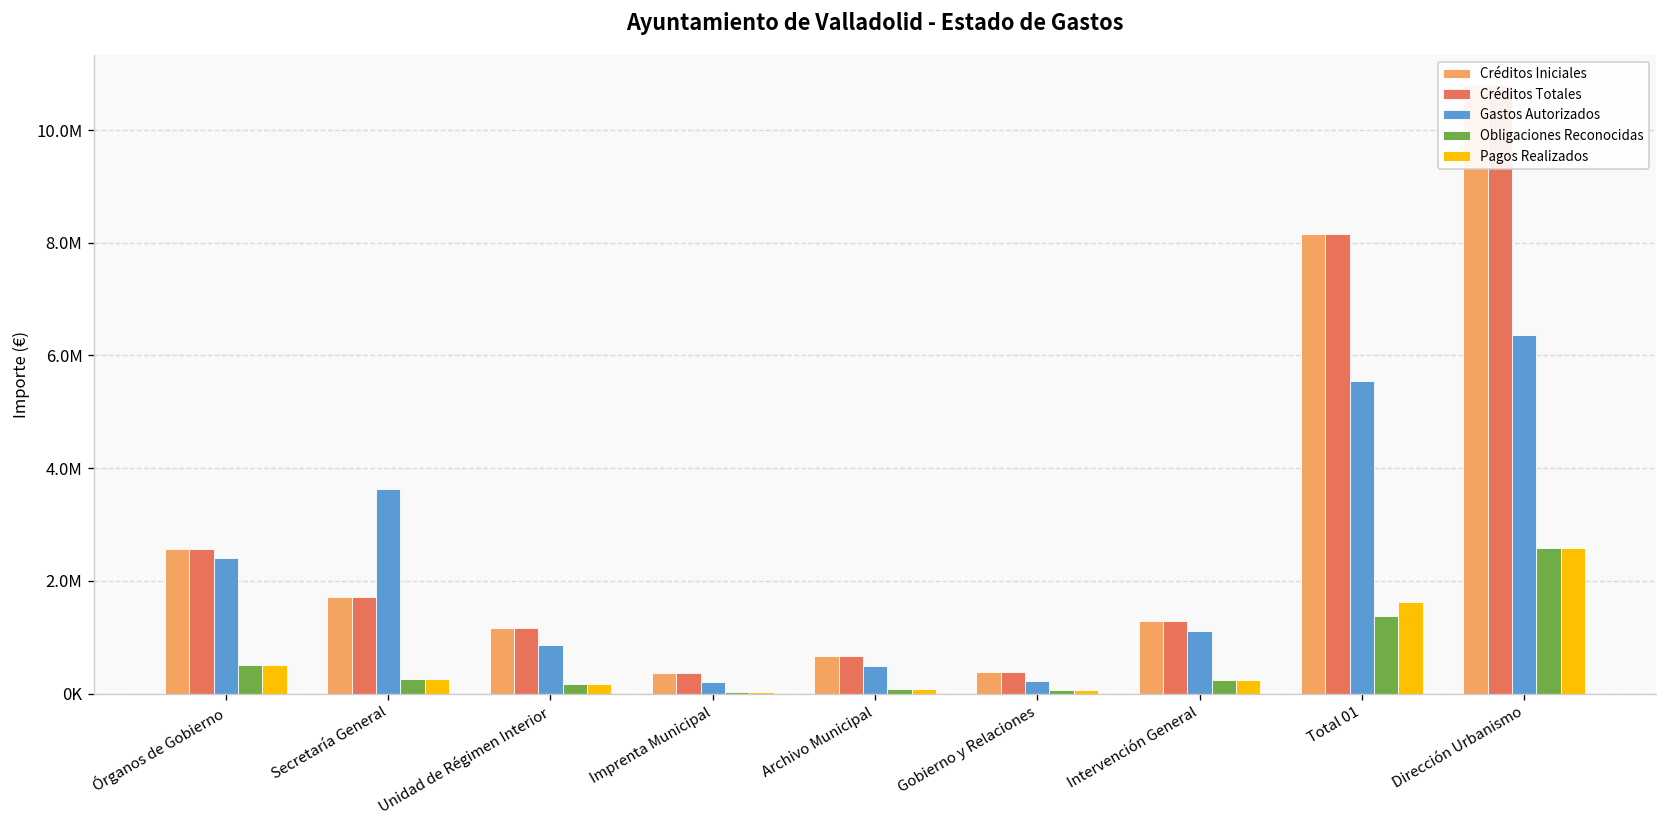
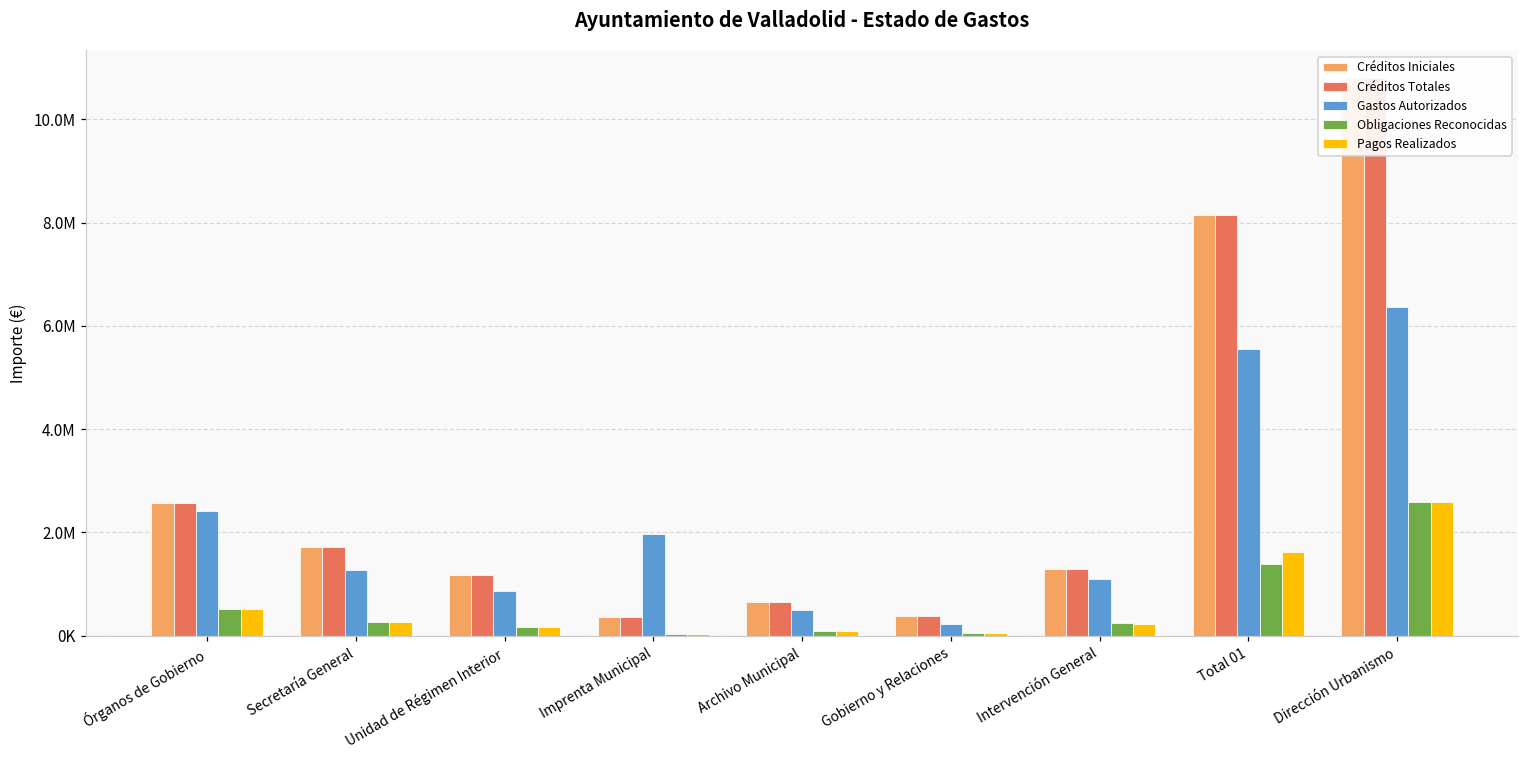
  {
    "Gastos Autorizados": {
      "Órganos de Gobierno": 2400000,
-     "Secretaría General": 3600000,
+     "Secretaría General": 1300000,
      "Unidad de Régimen Interior": 900000,
-     "Imprenta Municipal": 200000,
+     "Imprenta Municipal": 2000000,
      "Archivo Municipal": 500000,
      "Gobierno y Relaciones": 200000,
      "Intervención General": 1100000,
      "Total 01": 5500000,
      "Dirección Urbanismo": 6400000
    },
    "Obligaciones Reconocidas": {
      "Órganos de Gobierno": 500000,
      "Secretaría General": 300000,
      "Unidad de Régimen Interior": 200000,
      "Archivo Municipal": 100000,
      "Gobierno y Relaciones": 100000,
      "Intervención General": 200000,
      "Total 01": 1400000,
      "Dirección Urbanismo": 2600000
    },
    "Pagos Realizados": {
      "Órganos de Gobierno": 500000,
      "Secretaría General": 300000,
      "Unidad de Régimen Interior": 200000,
      "Archivo Municipal": 100000,
      "Gobierno y Relaciones": 100000,
      "Intervención General": 200000,
      "Total 01": 1600000,
      "Dirección Urbanismo": 2600000
    }
  }
